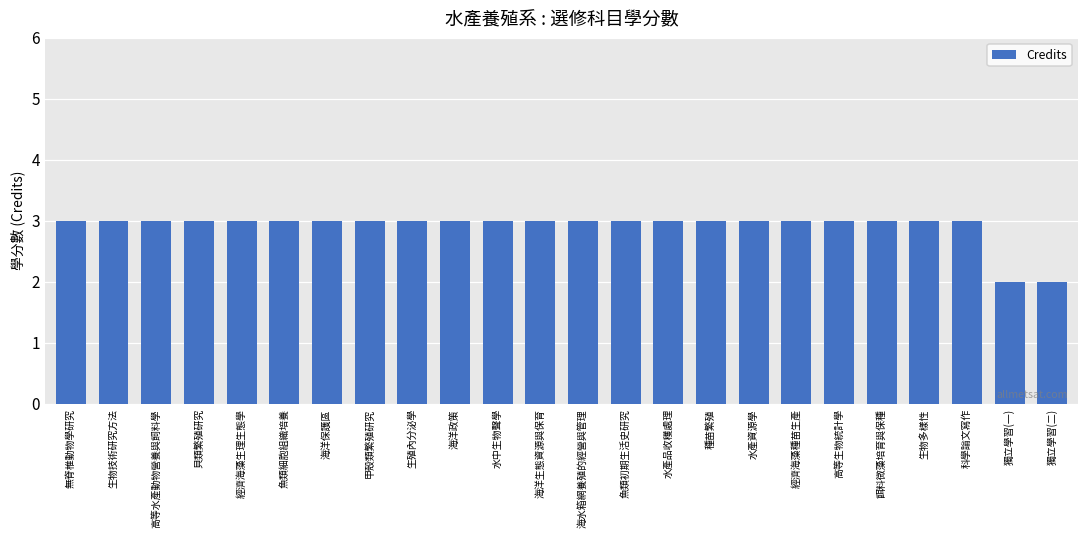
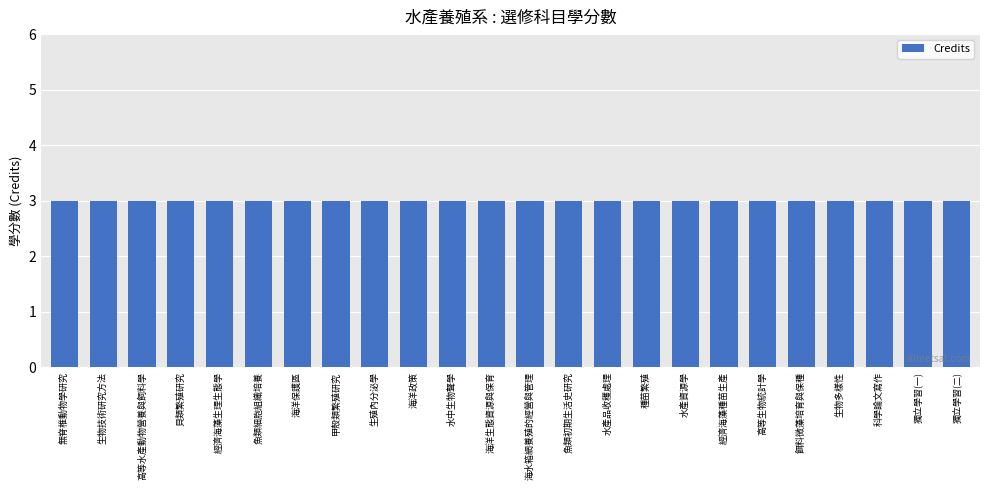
  {
    "無脊椎動物學研究": 3,
    "生物技術研究方法": 3,
    "高等水產動物營養與飼料學": 3,
    "貝類繁殖研究": 3,
    "經濟海藻生理生態學": 3,
    "魚類細胞組織培養": 3,
    "海洋保護區": 3,
    "甲殼類繁殖研究": 3,
    "生殖內分泌學": 3,
    "海洋政策": 3,
    "水中生物聲學": 3,
    "海洋生態資源與保育": 3,
    "海水箱網養殖的經營與管理": 3,
    "魚類初期生活史研究": 3,
    "水產品收穫處理": 3,
    "種苗繁殖": 3,
    "水產資源學": 3,
    "經濟海藻種苗生產": 3,
    "高等生物統計學": 3,
    "餌料微藻培育與保種": 3,
    "生物多樣性": 3,
    "科學論文寫作": 3,
-   "獨立學習(一)": 2,
-   "獨立學習(二)": 2
+   "獨立學習(一)": 3,
+   "獨立學習(二)": 3
  }
